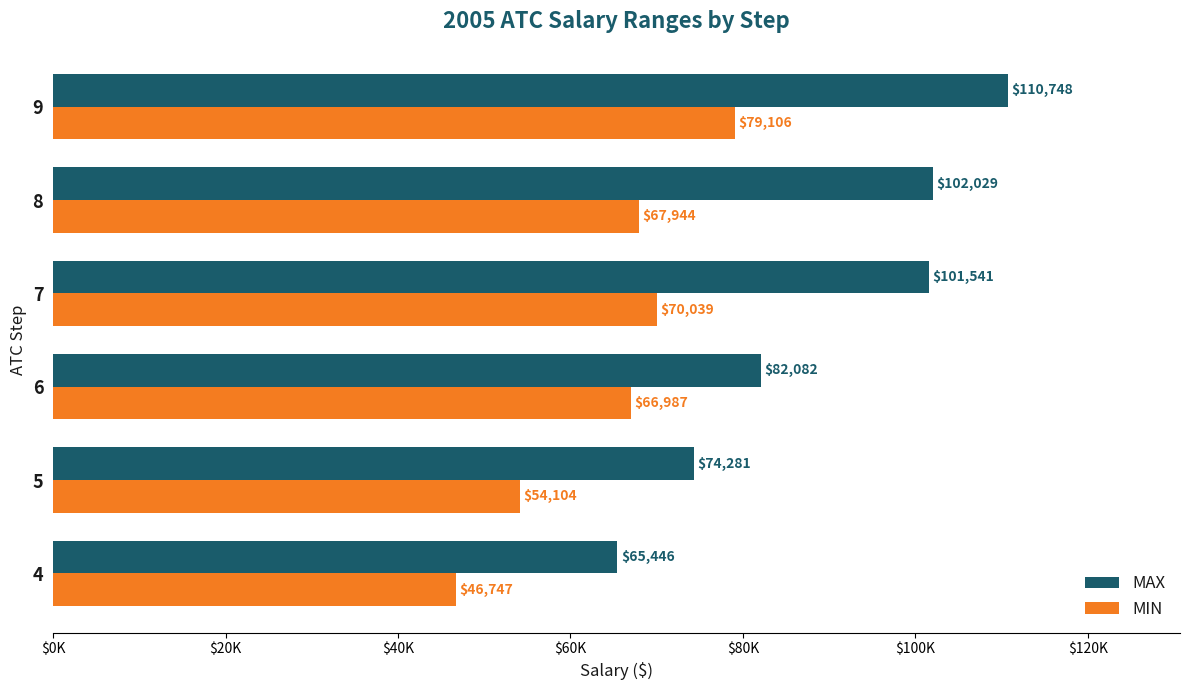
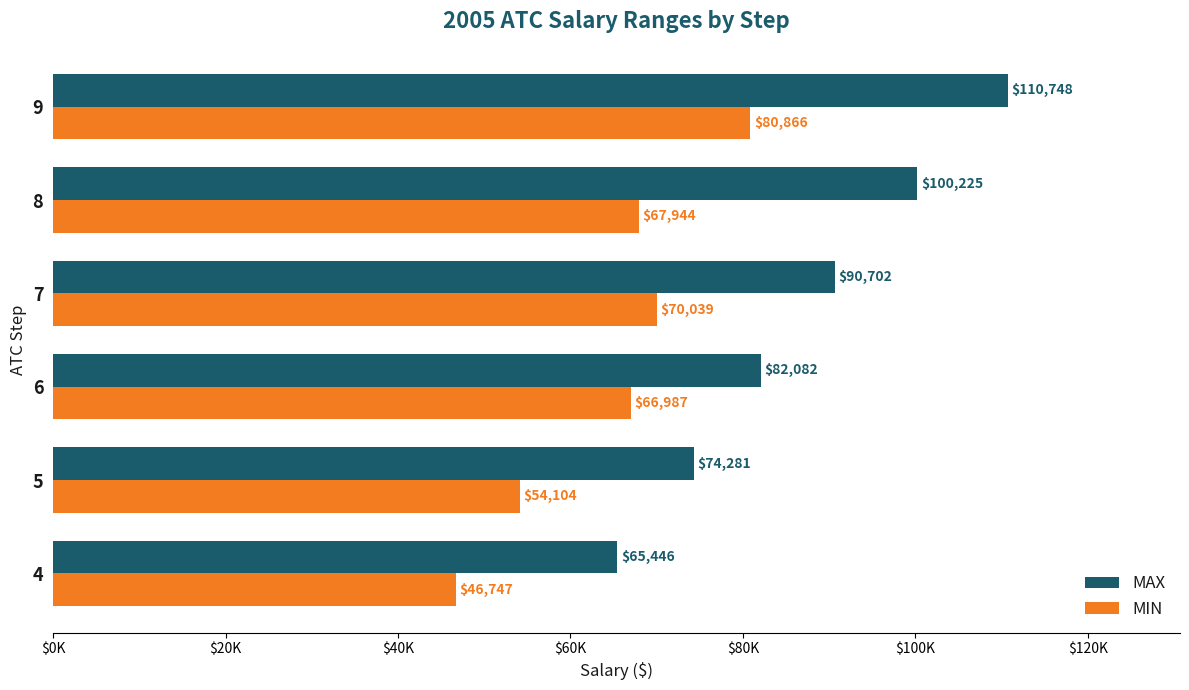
  {
    "MAX": {
      "9": "$110,748",
-     "8": "$102,029",
-     "7": "$101,541",
+     "8": "$100,225",
+     "7": "$90,702",
      "6": "$82,082",
      "5": "$74,281",
      "4": "$65,446"
    },
    "MIN": {
-     "9": "$79,106",
+     "9": "$80,866",
      "8": "$67,944",
      "7": "$70,039",
      "6": "$66,987",
      "5": "$54,104",
      "4": "$46,747"
    }
  }
